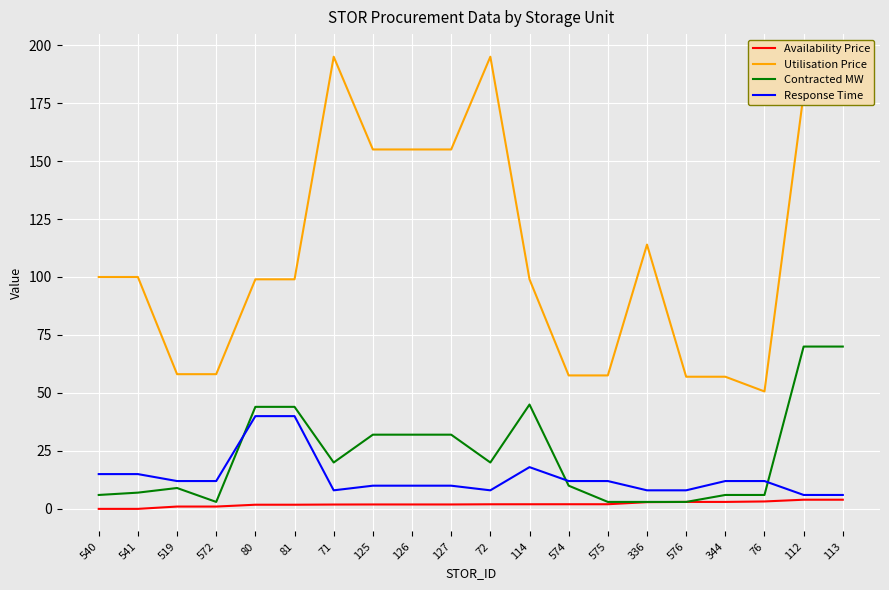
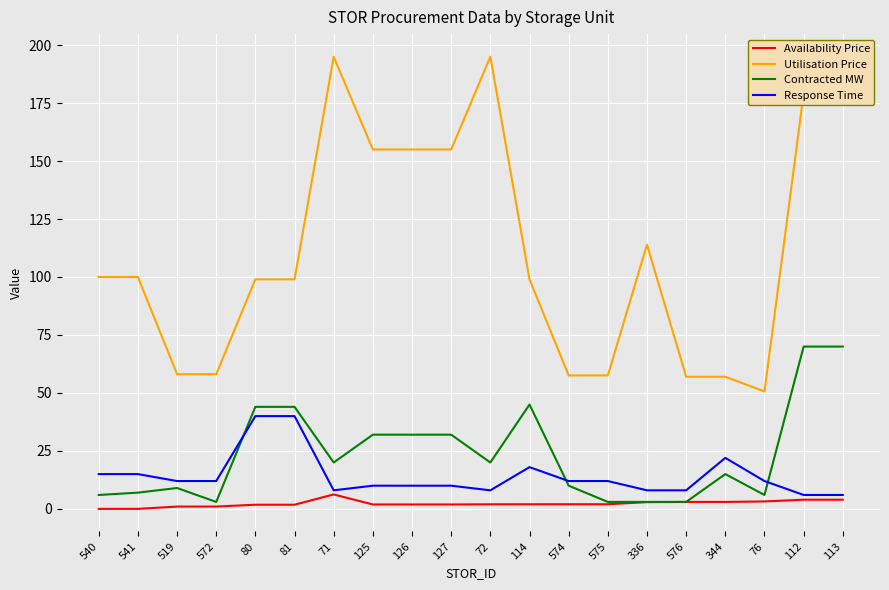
  {
    "Availability Price": {
      "540": 0,
      "541": 0,
      "519": 1,
      "572": 1,
      "80": 2,
      "81": 2,
-     "71": 2,
+     "71": 6,
      "125": 2,
      "126": 2,
      "127": 2,
      "72": 2,
      "114": 2,
      "574": 2,
      "344": 3,
      "76": 3,
      "112": 4,
      "113": 4
    },
    "Utilisation Price": {
      "540": 100,
      "541": 100,
      "519": 58,
      "572": 58,
      "80": 99,
      "81": 99,
      "71": 195,
      "125": 155,
      "126": 155,
      "127": 155,
      "72": 195,
      "114": 99,
      "574": 58,
      "575": 58,
      "336": 114,
      "576": 57,
      "344": 57,
      "76": 51
    },
    "Contracted MW": {
      "540": 6,
      "541": 7,
      "519": 9,
      "572": 3,
      "80": 44,
      "81": 44,
      "71": 20,
      "125": 32,
      "126": 32,
      "127": 32,
      "72": 20,
      "114": 45,
      "574": 10,
-     "344": 6,
+     "344": 15,
      "76": 6,
      "112": 70,
      "113": 70
    },
    "Response Time": {
      "540": 15,
      "541": 15,
      "519": 12,
      "572": 12,
      "80": 40,
      "81": 40,
      "71": 8,
      "125": 10,
      "126": 10,
      "127": 10,
      "72": 8,
      "114": 18,
      "574": 12,
      "575": 12,
      "336": 8,
      "576": 8,
-     "344": 12,
+     "344": 22,
      "76": 12,
      "112": 6,
      "113": 6
    }
  }
